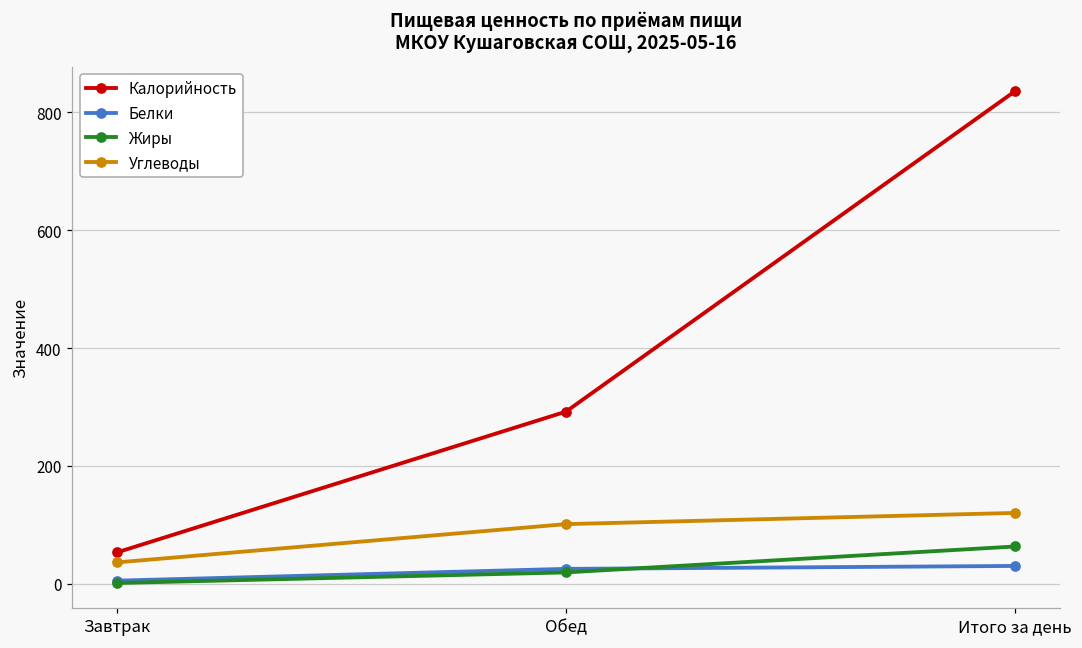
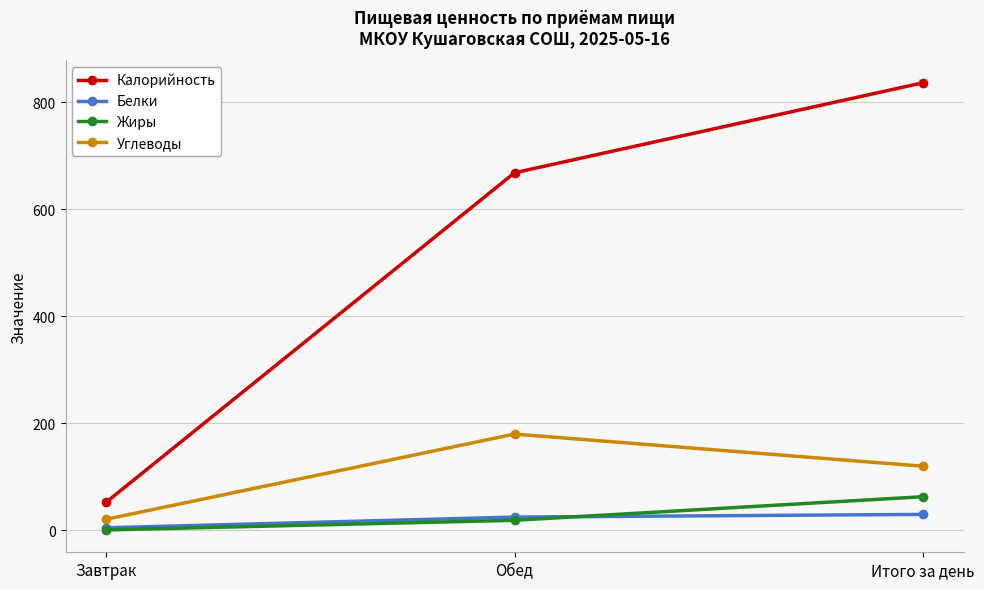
  {
    "Калорийность": {
      "Завтрак": 50,
-     "Обед": 290,
+     "Обед": 670,
      "Итого за день": 840
    },
    "Белки": {
      "Обед": 30,
      "Итого за день": 30
    },
    "Жиры": {
      "Обед": 20,
      "Итого за день": 60
    },
    "Углеводы": {
-     "Завтрак": 40,
-     "Обед": 100,
+     "Завтрак": 20,
+     "Обед": 180,
      "Итого за день": 120
    }
  }
